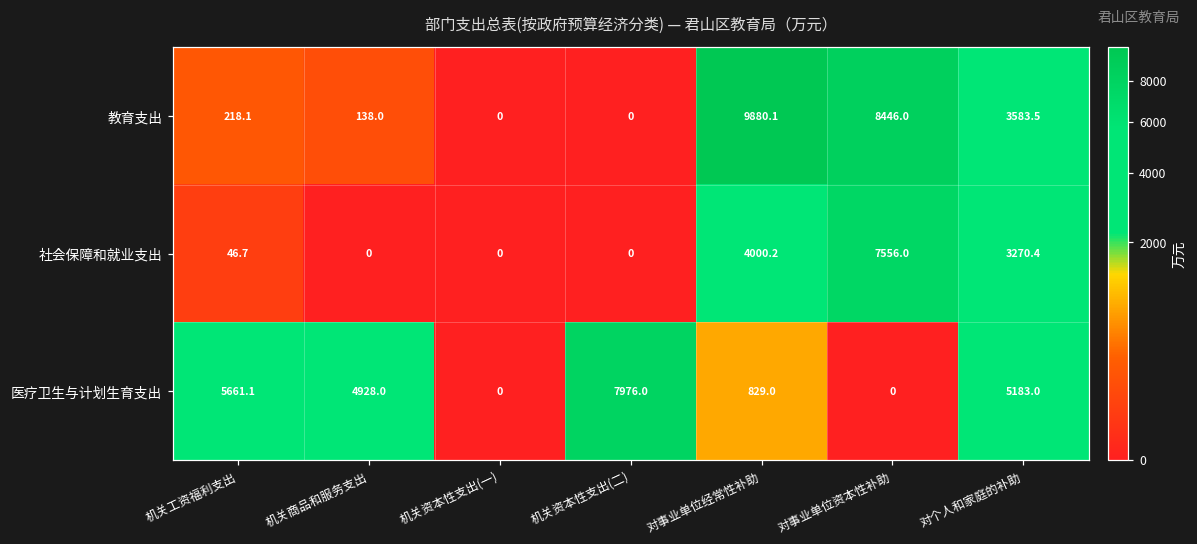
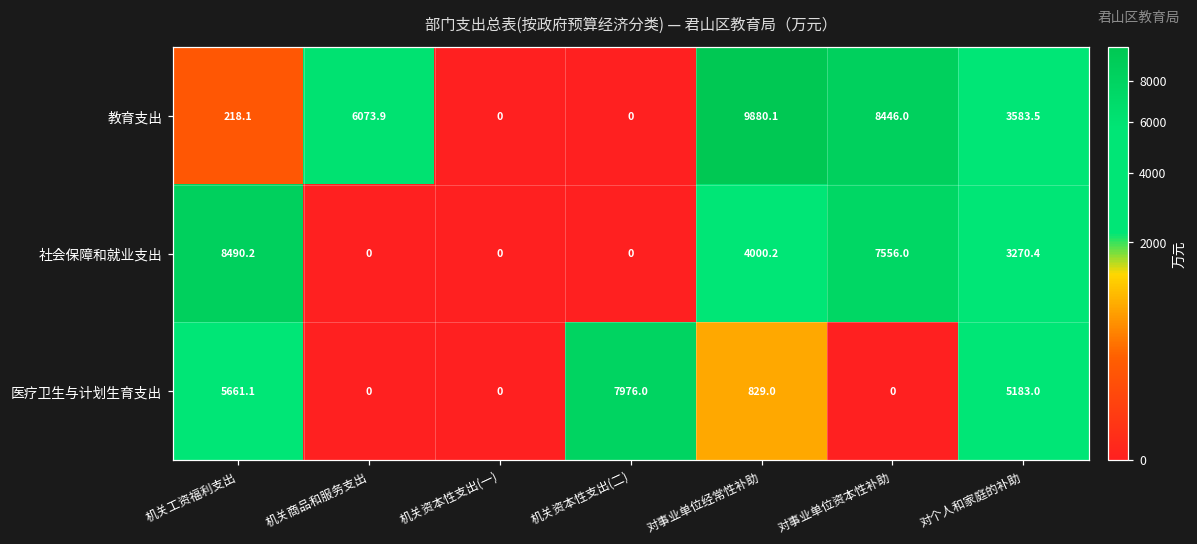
  {
    "教育支出": {
      "机关工资福利支出": 218.1,
-     "机关商品和服务支出": 138.0,
+     "机关商品和服务支出": 6073.9,
      "机关资本性支出(一)": 0,
      "机关资本性支出(二)": 0,
      "对事业单位经常性补助": 9880.1,
      "对事业单位资本性补助": 8446.0,
      "对个人和家庭的补助": 3583.5
    },
    "社会保障和就业支出": {
-     "机关工资福利支出": 46.7,
+     "机关工资福利支出": 8490.2,
      "机关商品和服务支出": 0,
      "机关资本性支出(一)": 0,
      "机关资本性支出(二)": 0,
      "对事业单位经常性补助": 4000.2,
      "对事业单位资本性补助": 7556.0,
      "对个人和家庭的补助": 3270.4
    },
    "医疗卫生与计划生育支出": {
      "机关工资福利支出": 5661.1,
-     "机关商品和服务支出": 4928.0,
+     "机关商品和服务支出": 0,
      "机关资本性支出(一)": 0,
      "机关资本性支出(二)": 7976.0,
      "对事业单位经常性补助": 829.0,
      "对事业单位资本性补助": 0,
      "对个人和家庭的补助": 5183.0
    }
  }
